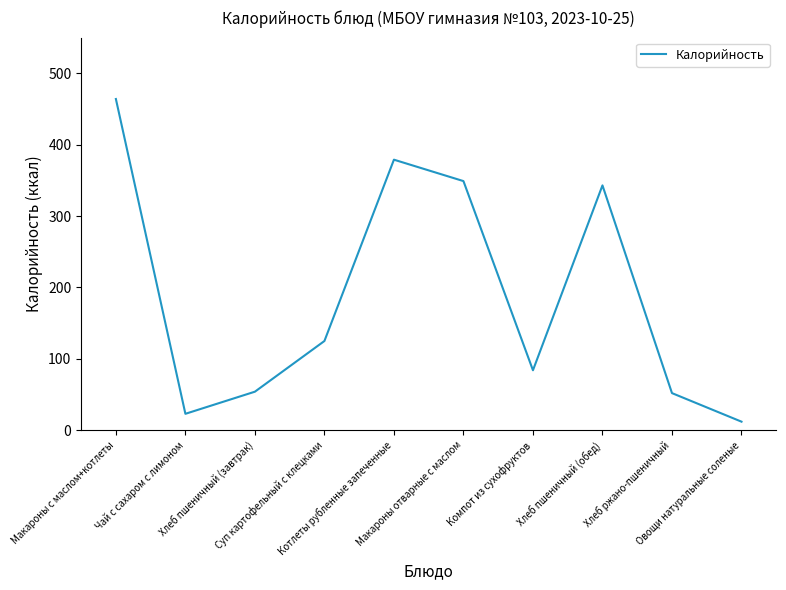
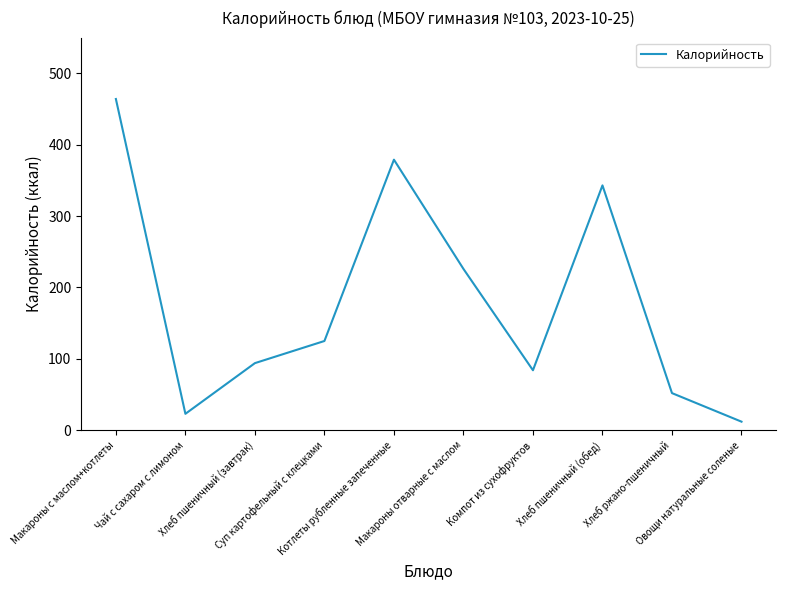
  {
    "Макароны с маслом+котлеты": 460,
    "Чай с сахаром с лимоном": 20,
-   "Хлеб пшеничный (завтрак)": 50,
+   "Хлеб пшеничный (завтрак)": 90,
    "Суп картофельный с клецками": 130,
    "Котлеты рубленные запеченные": 380,
-   "Макароны отварные с маслом": 350,
+   "Макароны отварные с маслом": 230,
    "Компот из сухофруктов": 80,
    "Хлеб пшеничный (обед)": 340,
    "Хлеб ржано-пшеничный": 50,
    "Овощи натуральные соленые": 10
  }
